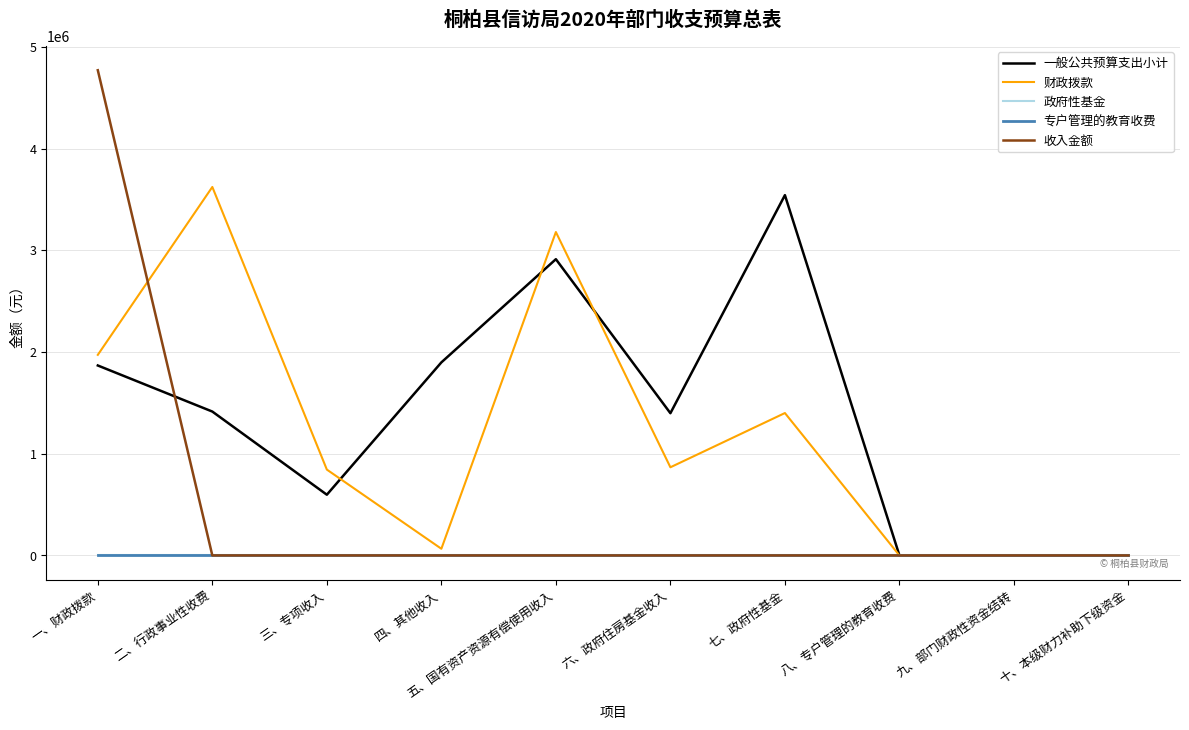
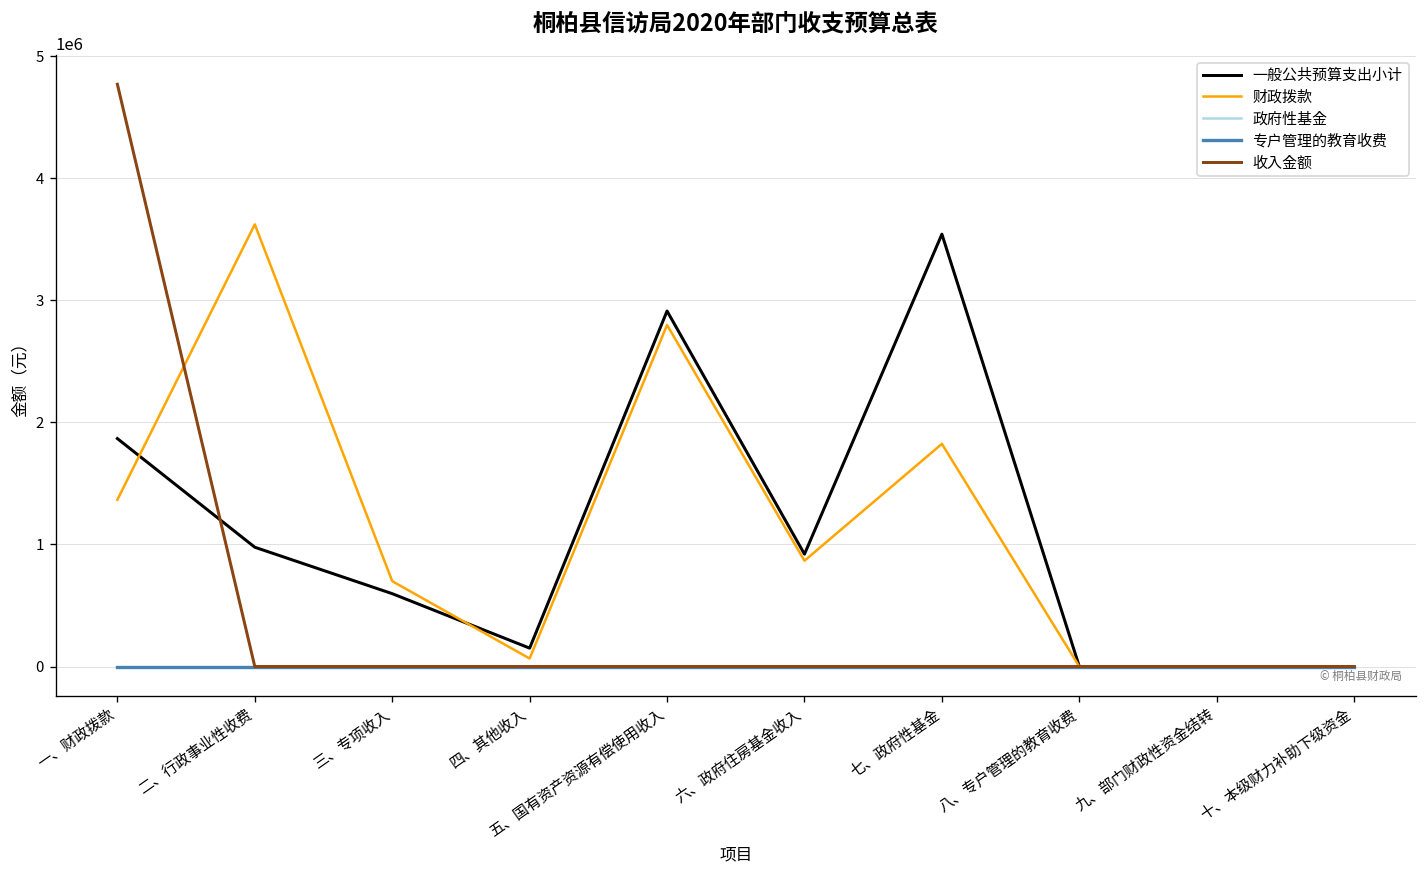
  {
    "一般公共预算支出小计": {
      "一、财政拨款": 1870000,
-     "二、行政事业性收费": 1410000,
+     "二、行政事业性收费": 980000,
      "三、专项收入": 600000,
-     "四、其他收入": 1900000,
+     "四、其他收入": 150000,
      "五、国有资产资源有偿使用收入": 2910000,
-     "六、政府住房基金收入": 1400000,
+     "六、政府住房基金收入": 920000,
      "七、政府性基金": 3540000
    },
    "财政拨款": {
-     "一、财政拨款": 1970000,
+     "一、财政拨款": 1370000,
      "二、行政事业性收费": 3620000,
-     "三、专项收入": 840000,
+     "三、专项收入": 700000,
      "四、其他收入": 70000,
-     "五、国有资产资源有偿使用收入": 3180000,
+     "五、国有资产资源有偿使用收入": 2800000,
      "六、政府住房基金收入": 870000,
-     "七、政府性基金": 1400000
+     "七、政府性基金": 1820000
    },
    "专户管理的教育收费": {
      "一、财政拨款": 0
    },
    "收入金额": {
      "一、财政拨款": 4770000
    }
  }
